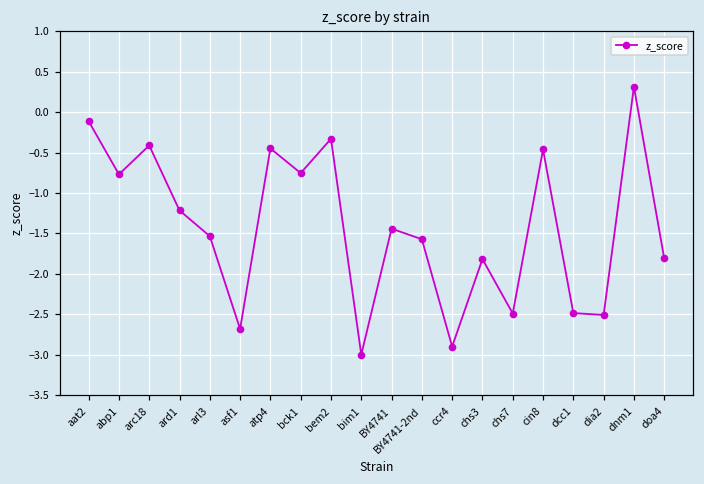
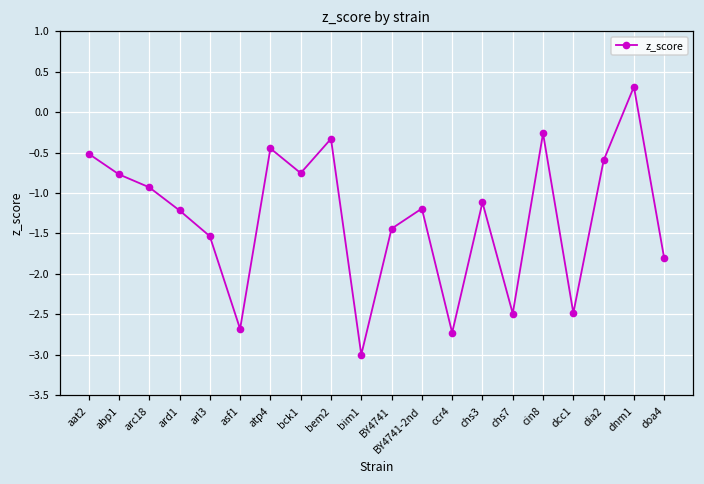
  {
-   "aat2": -0.1,
+   "aat2": -0.5,
    "abp1": -0.8,
-   "arc18": -0.4,
+   "arc18": -0.9,
    "ard1": -1.2,
    "arl3": -1.5,
    "asf1": -2.7,
    "atp4": -0.4,
    "bck1": -0.8,
    "bem2": -0.3,
    "bim1": -3.0,
    "BY4741": -1.4,
-   "BY4741-2nd": -1.6,
-   "ccr4": -2.9,
-   "chs3": -1.8,
+   "BY4741-2nd": -1.2,
+   "ccr4": -2.7,
+   "chs3": -1.1,
    "chs7": -2.5,
-   "cin8": -0.5,
+   "cin8": -0.3,
    "dcc1": -2.5,
-   "dia2": -2.5,
+   "dia2": -0.6,
    "dnm1": 0.3,
    "doa4": -1.8
  }
